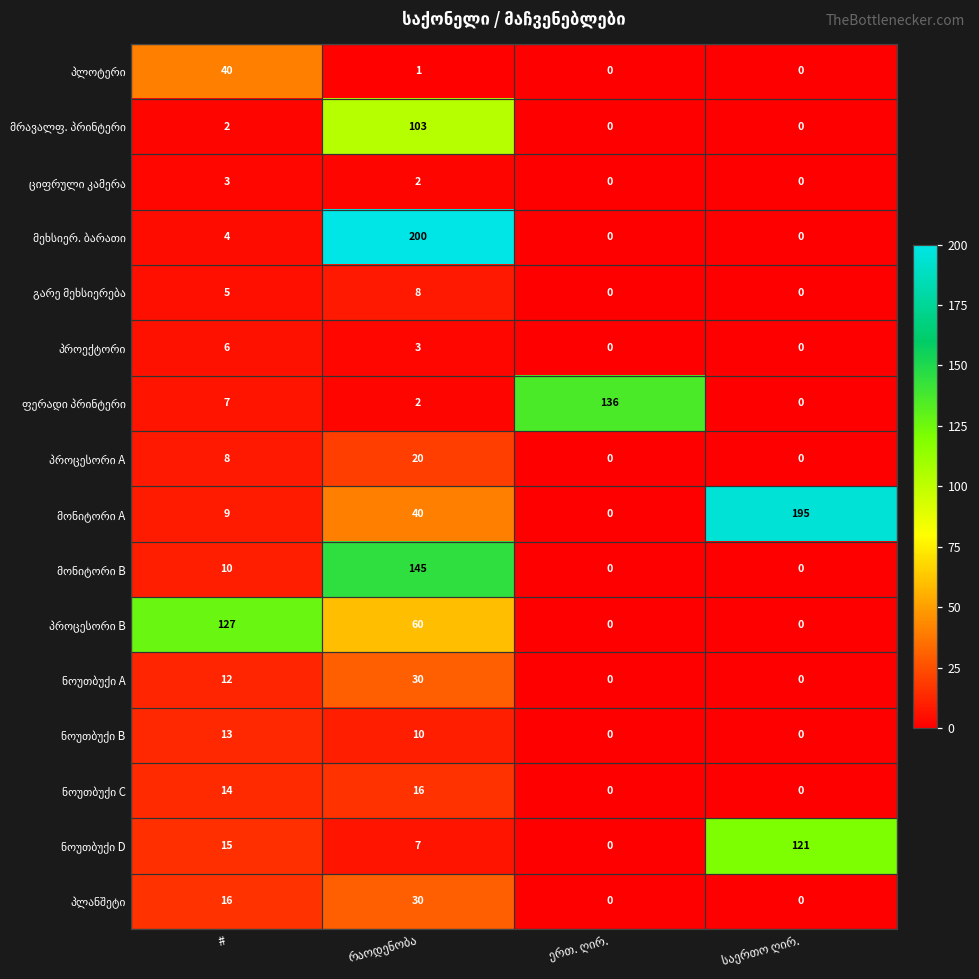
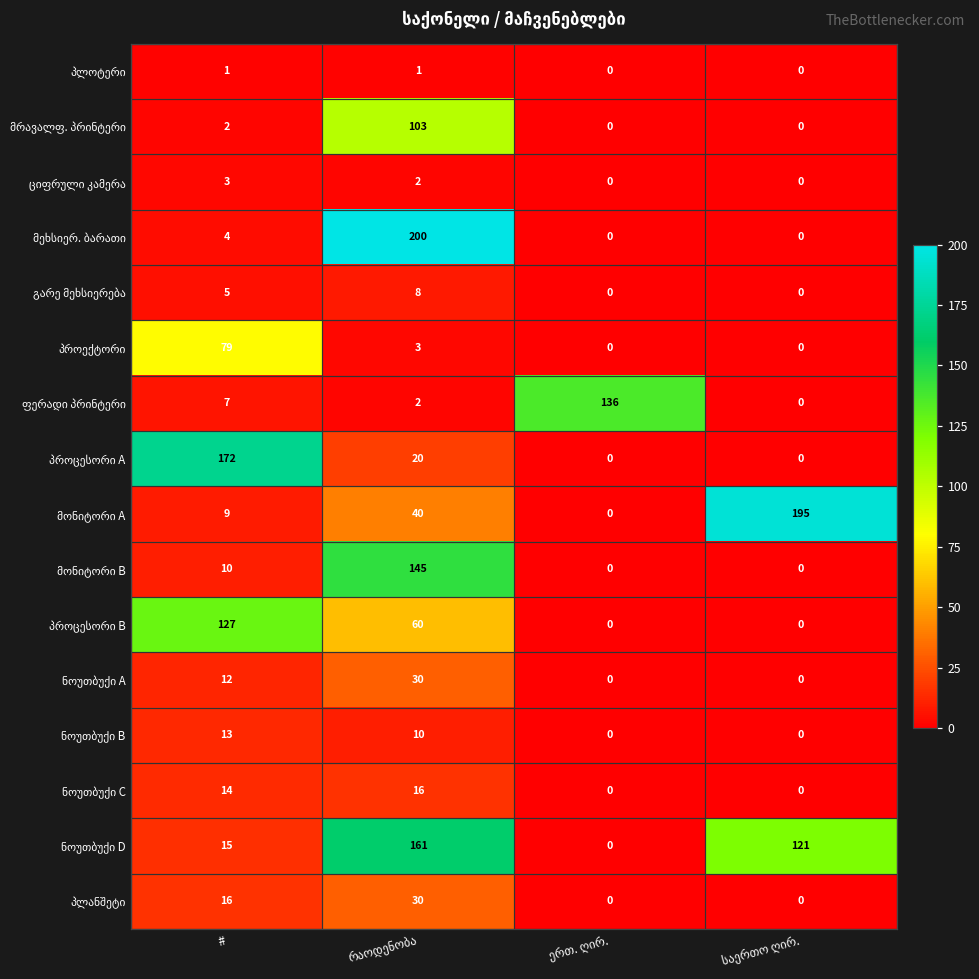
  {
    "პლოტერი": {
-     "#": 40,
+     "#": 1,
      "რაოდენობა": 1,
      "ერთ. ღირ.": 0,
      "საერთო ღირ.": 0
    },
    "მრავალფ. პრინტერი": {
      "#": 2,
      "რაოდენობა": 103,
      "ერთ. ღირ.": 0,
      "საერთო ღირ.": 0
    },
    "ციფრული კამერა": {
      "#": 3,
      "რაოდენობა": 2,
      "ერთ. ღირ.": 0,
      "საერთო ღირ.": 0
    },
    "მეხსიერ. ბარათი": {
      "#": 4,
      "რაოდენობა": 200,
      "ერთ. ღირ.": 0,
      "საერთო ღირ.": 0
    },
    "გარე მეხსიერება": {
      "#": 5,
      "რაოდენობა": 8,
      "ერთ. ღირ.": 0,
      "საერთო ღირ.": 0
    },
    "პროექტორი": {
-     "#": 6,
+     "#": 79,
      "რაოდენობა": 3,
      "ერთ. ღირ.": 0,
      "საერთო ღირ.": 0
    },
    "ფერადი პრინტერი": {
      "#": 7,
      "რაოდენობა": 2,
      "ერთ. ღირ.": 136,
      "საერთო ღირ.": 0
    },
    "პროცესორი A": {
-     "#": 8,
+     "#": 172,
      "რაოდენობა": 20,
      "ერთ. ღირ.": 0,
      "საერთო ღირ.": 0
    },
    "მონიტორი A": {
      "#": 9,
      "რაოდენობა": 40,
      "ერთ. ღირ.": 0,
      "საერთო ღირ.": 195
    },
    "მონიტორი B": {
      "#": 10,
      "რაოდენობა": 145,
      "ერთ. ღირ.": 0,
      "საერთო ღირ.": 0
    },
    "პროცესორი B": {
      "#": 127,
      "რაოდენობა": 60,
      "ერთ. ღირ.": 0,
      "საერთო ღირ.": 0
    },
    "ნოუთბუქი A": {
      "#": 12,
      "რაოდენობა": 30,
      "ერთ. ღირ.": 0,
      "საერთო ღირ.": 0
    },
    "ნოუთბუქი B": {
      "#": 13,
      "რაოდენობა": 10,
      "ერთ. ღირ.": 0,
      "საერთო ღირ.": 0
    },
    "ნოუთბუქი C": {
      "#": 14,
      "რაოდენობა": 16,
      "ერთ. ღირ.": 0,
      "საერთო ღირ.": 0
    },
    "ნოუთბუქი D": {
      "#": 15,
-     "რაოდენობა": 7,
+     "რაოდენობა": 161,
      "ერთ. ღირ.": 0,
      "საერთო ღირ.": 121
    },
    "პლანშეტი": {
      "#": 16,
      "რაოდენობა": 30,
      "ერთ. ღირ.": 0,
      "საერთო ღირ.": 0
    }
  }
